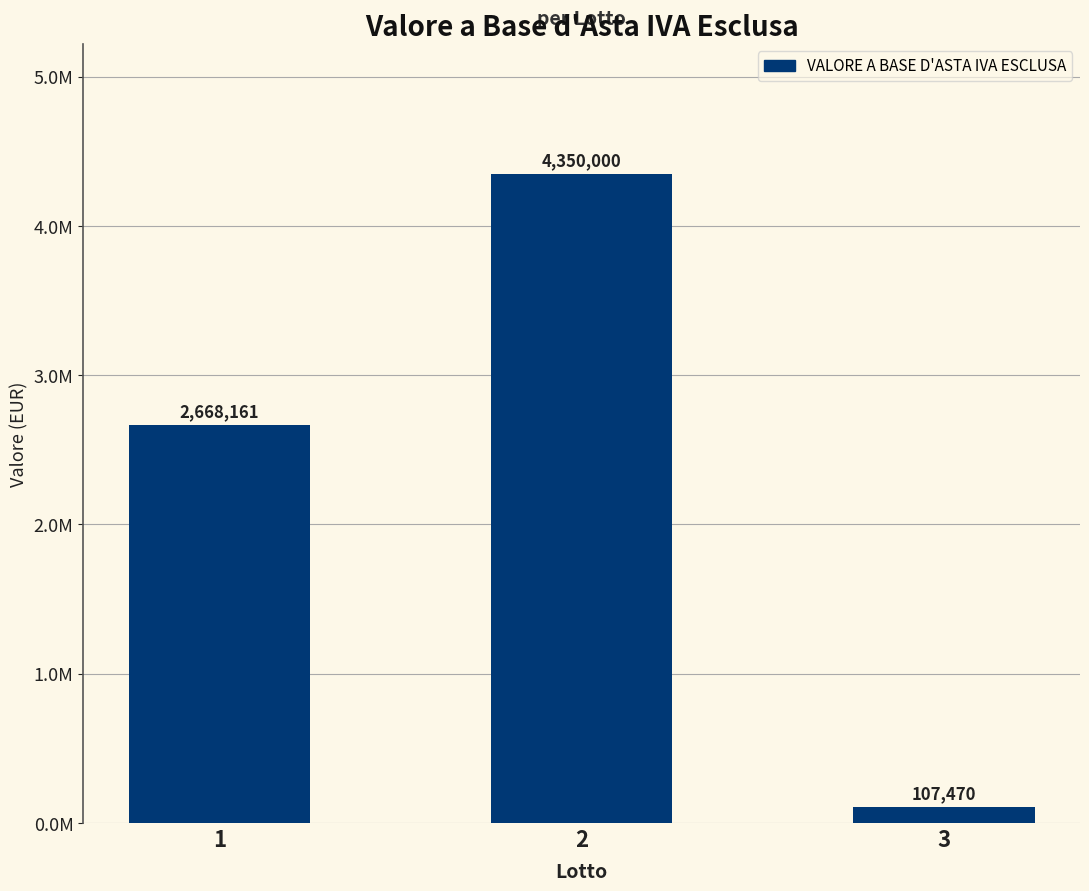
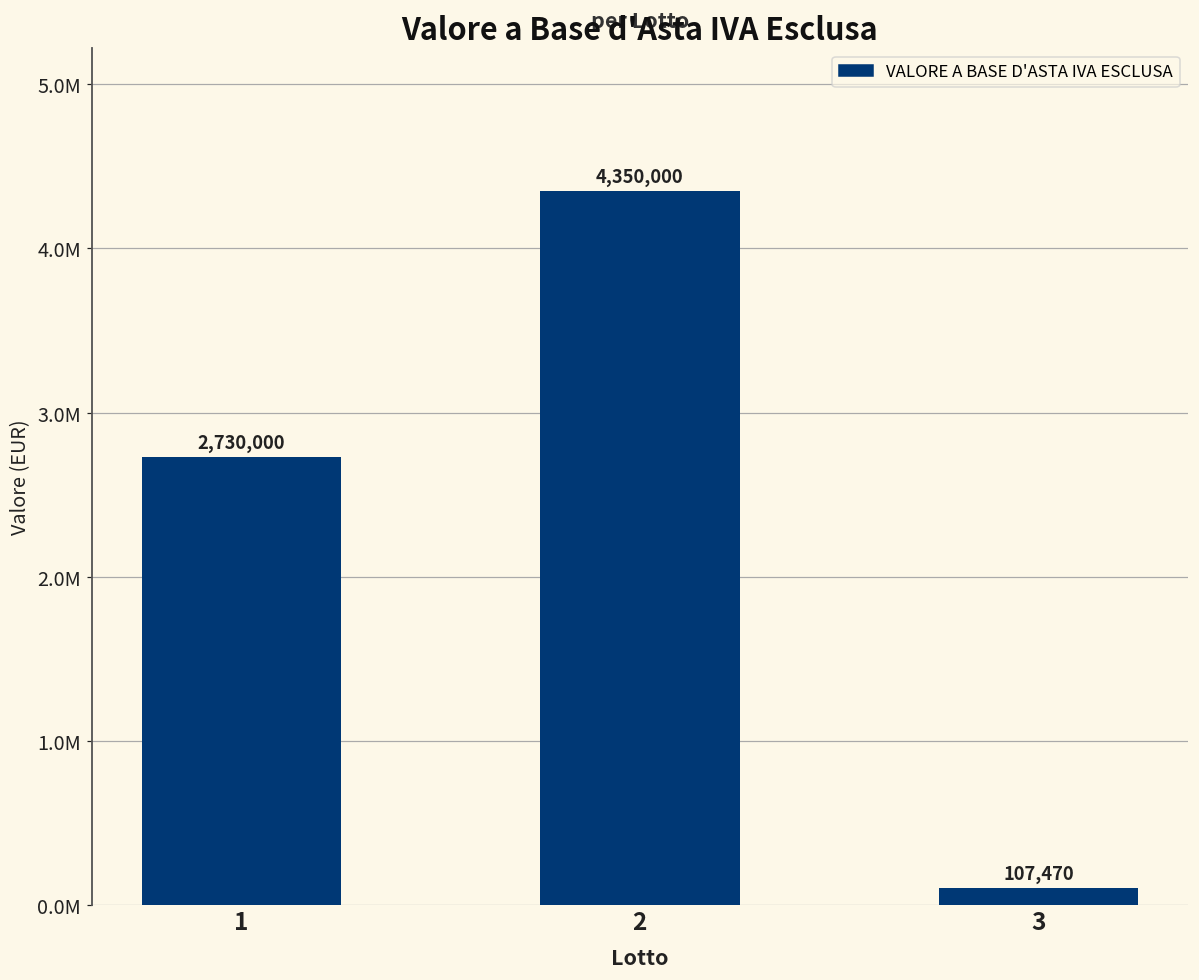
  {
-   "1": "2,668,161",
+   "1": "2,730,000",
    "2": "4,350,000",
    "3": "107,470"
  }
